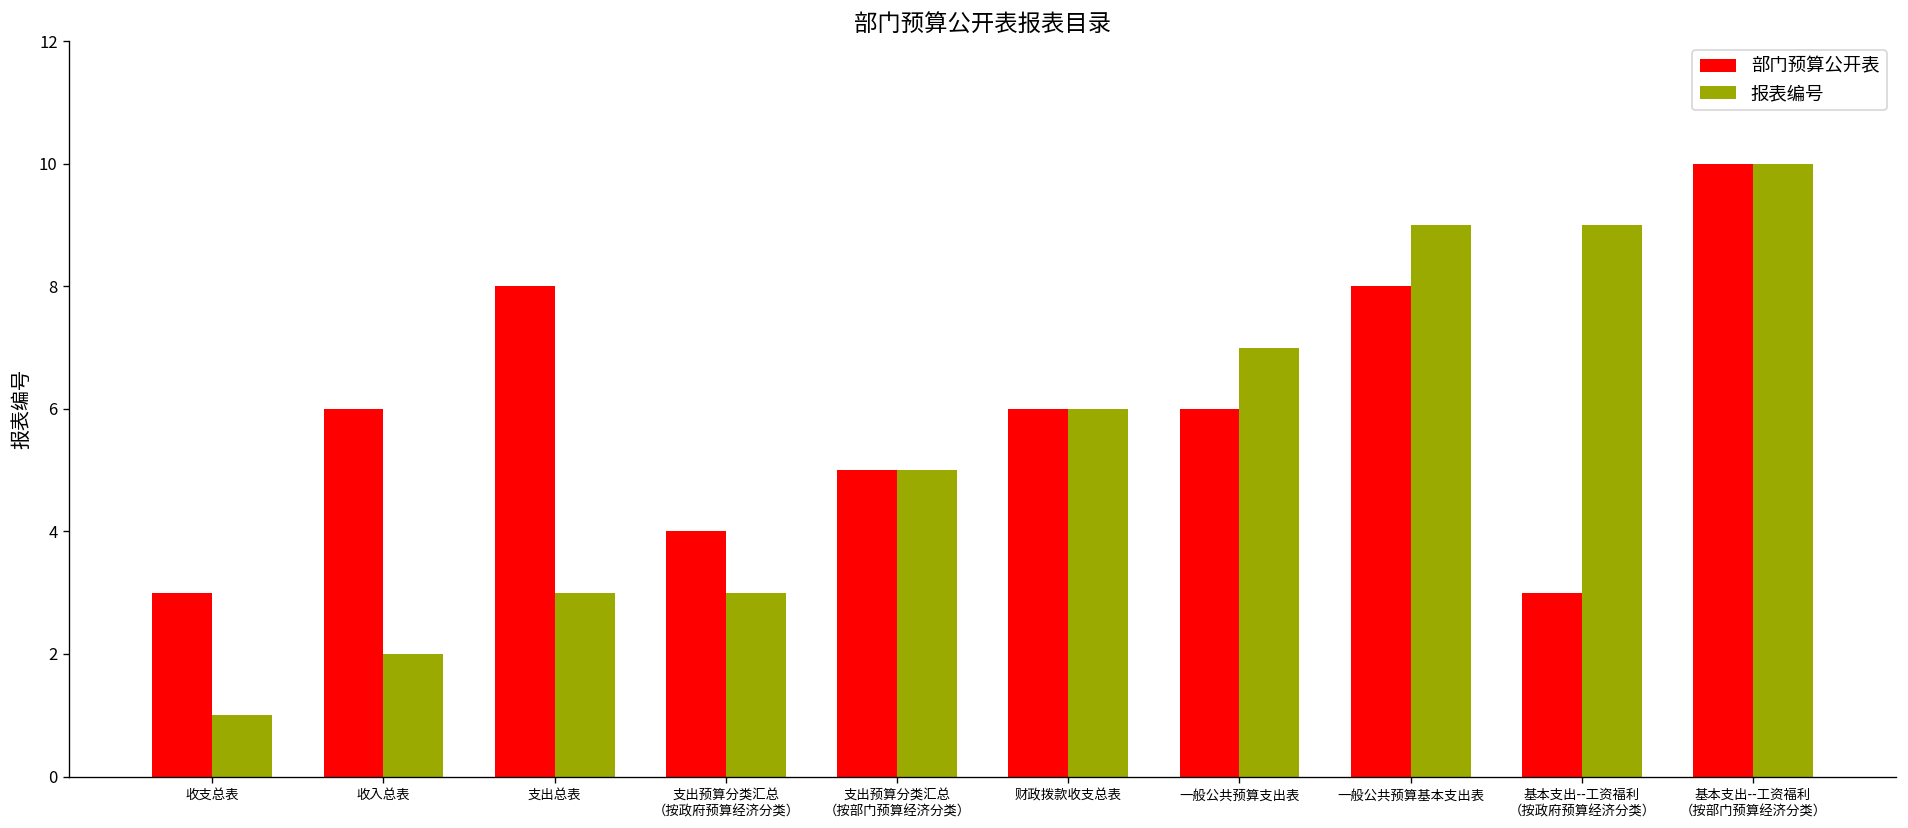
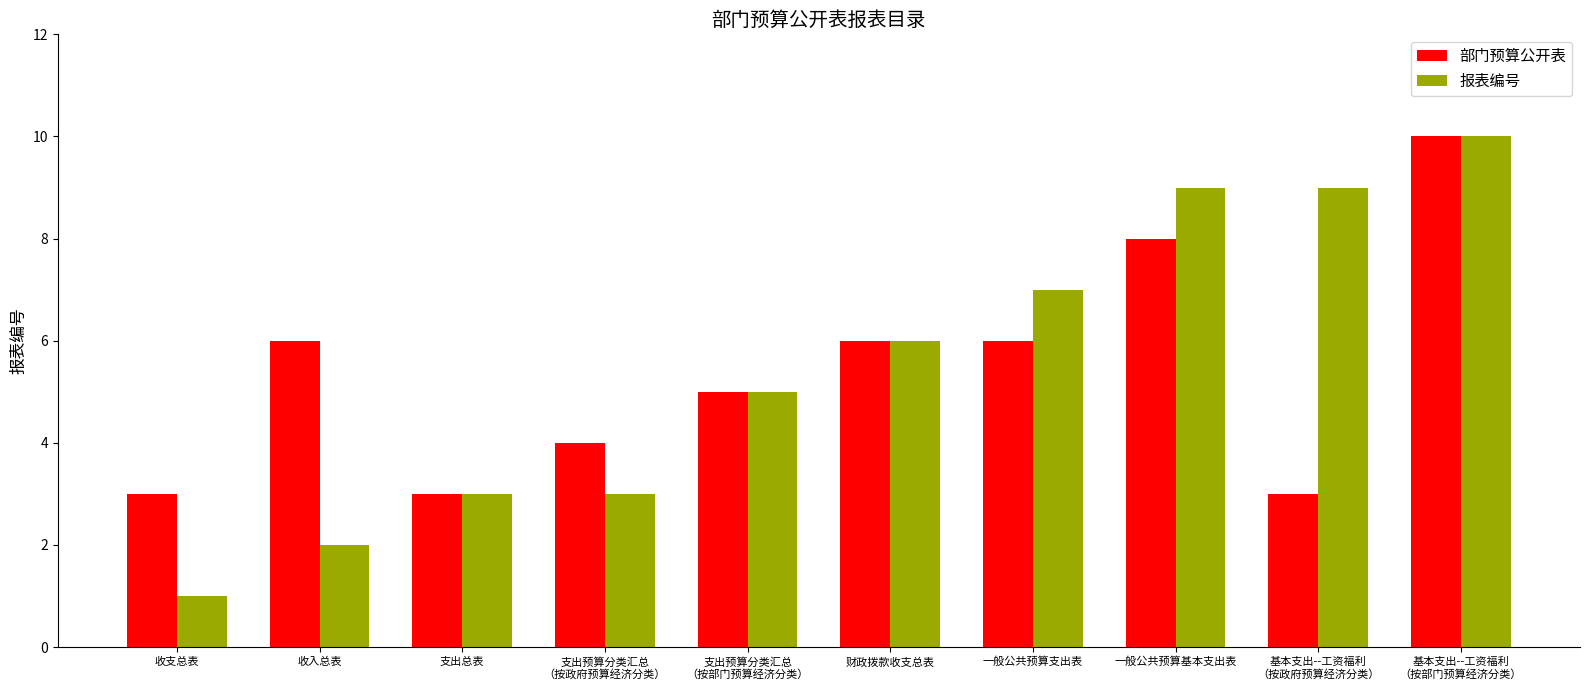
  {
    "部门预算公开表": {
      "收支总表": 3,
      "收入总表": 6,
-     "支出总表": 8,
+     "支出总表": 3,
      "支出预算分类汇总 （按政府预算经济分类）": 4,
      "支出预算分类汇总 （按部门预算经济分类）": 5,
      "财政拨款收支总表": 6,
      "一般公共预算支出表": 6,
      "一般公共预算基本支出表": 8,
      "基本支出--工资福利 （按政府预算经济分类）": 3,
      "基本支出--工资福利 （按部门预算经济分类）": 10
    },
    "报表编号": {
      "收支总表": 1,
      "收入总表": 2,
      "支出总表": 3,
      "支出预算分类汇总 （按政府预算经济分类）": 3,
      "支出预算分类汇总 （按部门预算经济分类）": 5,
      "财政拨款收支总表": 6,
      "一般公共预算支出表": 7,
      "一般公共预算基本支出表": 9,
      "基本支出--工资福利 （按政府预算经济分类）": 9,
      "基本支出--工资福利 （按部门预算经济分类）": 10
    }
  }
